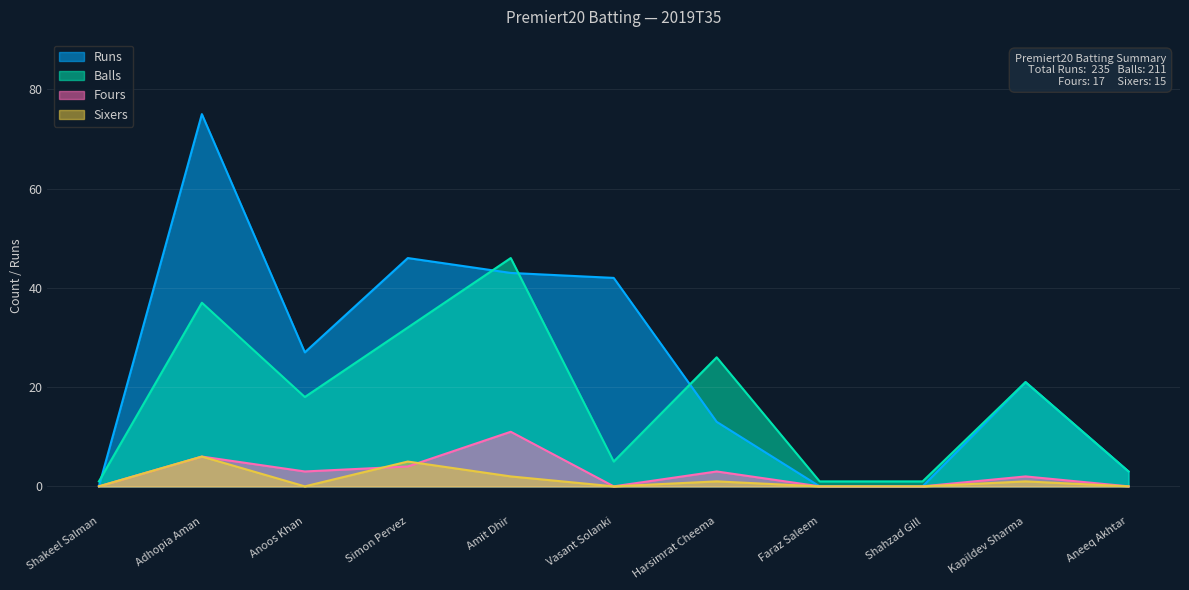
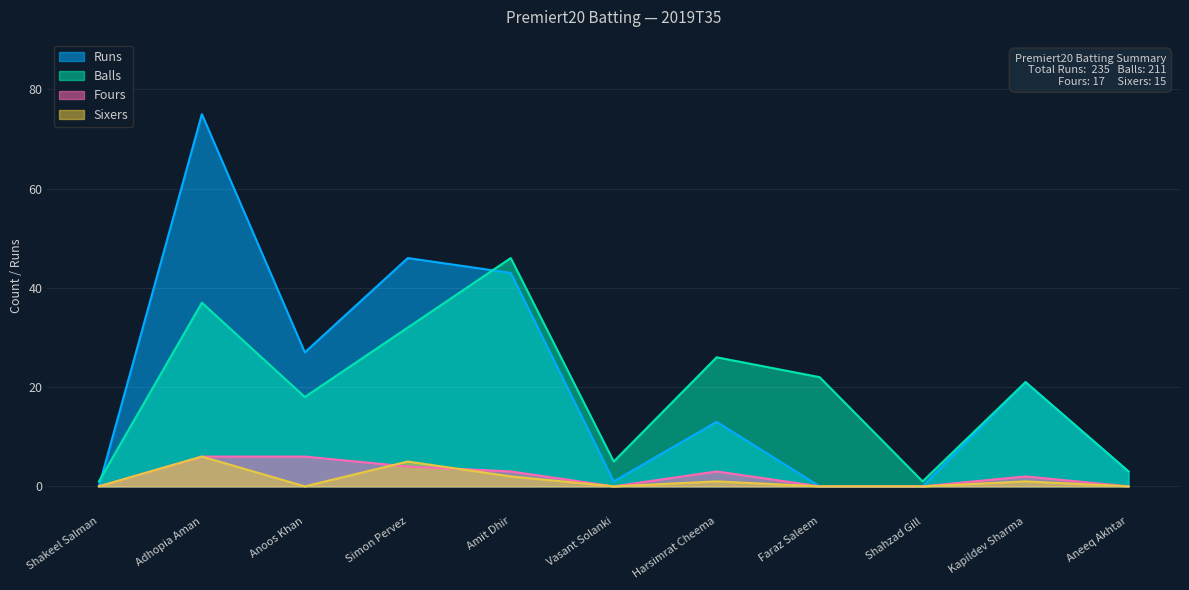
  {
    "Runs": {
      "Adhopia Aman": 75,
      "Anoos Khan": 27,
      "Simon Pervez": 46,
      "Amit Dhir": 43,
-     "Vasant Solanki": 42,
+     "Vasant Solanki": 1,
      "Harsimrat Cheema": 13
    },
    "Balls": {
      "Shakeel Salman": 1,
      "Adhopia Aman": 37,
      "Anoos Khan": 18,
      "Simon Pervez": 32,
      "Amit Dhir": 46,
      "Vasant Solanki": 5,
      "Harsimrat Cheema": 26,
-     "Faraz Saleem": 1,
+     "Faraz Saleem": 22,
      "Shahzad Gill": 1
    },
    "Fours": {
-     "Anoos Khan": 3,
+     "Anoos Khan": 6,
      "Simon Pervez": 4,
-     "Amit Dhir": 11,
+     "Amit Dhir": 3,
      "Harsimrat Cheema": 3,
      "Kapildev Sharma": 2
    },
    "Sixers": {
      "Anoos Khan": 0,
      "Simon Pervez": 5,
      "Amit Dhir": 2,
      "Harsimrat Cheema": 1,
      "Kapildev Sharma": 1
    }
  }
